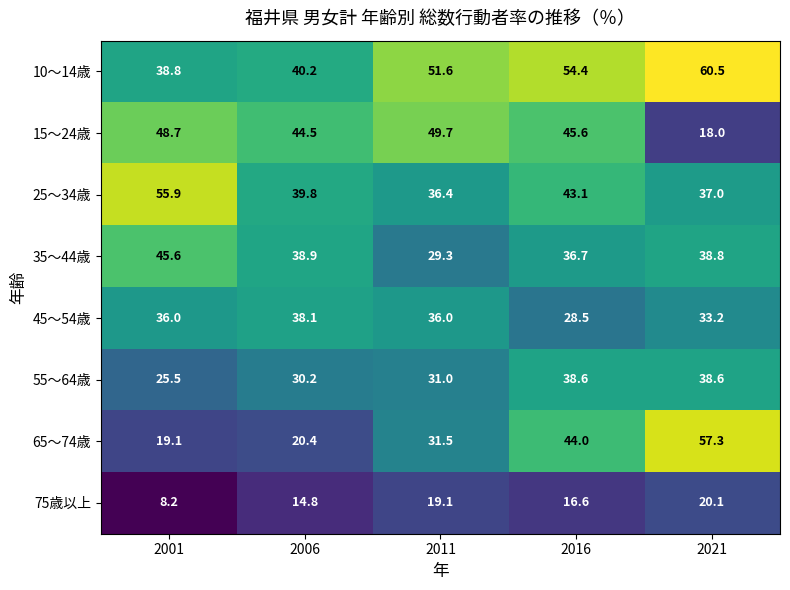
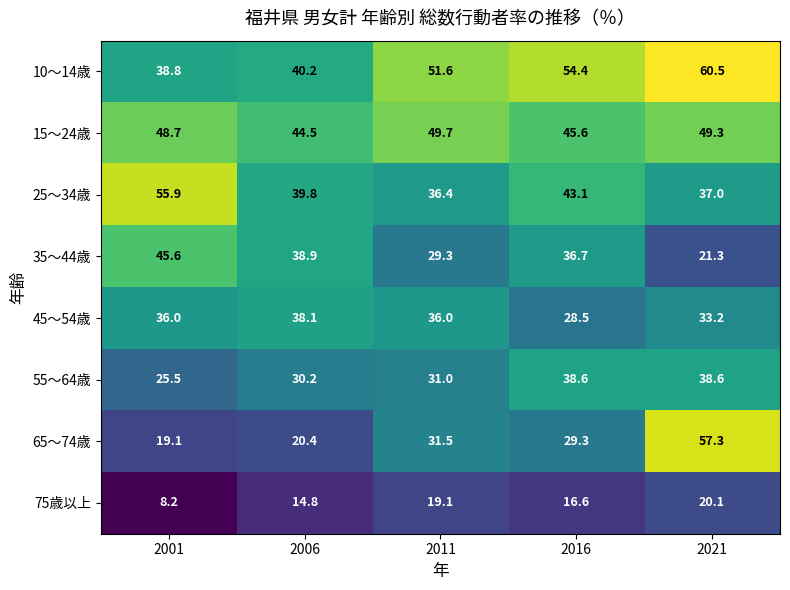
  {
    "10～14歳": {
      "2001": 38.8,
      "2006": 40.2,
      "2011": 51.6,
      "2016": 54.4,
      "2021": 60.5
    },
    "15～24歳": {
      "2001": 48.7,
      "2006": 44.5,
      "2011": 49.7,
      "2016": 45.6,
-     "2021": 18.0
+     "2021": 49.3
    },
    "25～34歳": {
      "2001": 55.9,
      "2006": 39.8,
      "2011": 36.4,
      "2016": 43.1,
      "2021": 37.0
    },
    "35～44歳": {
      "2001": 45.6,
      "2006": 38.9,
      "2011": 29.3,
      "2016": 36.7,
-     "2021": 38.8
+     "2021": 21.3
    },
    "45～54歳": {
      "2001": 36.0,
      "2006": 38.1,
      "2011": 36.0,
      "2016": 28.5,
      "2021": 33.2
    },
    "55～64歳": {
      "2001": 25.5,
      "2006": 30.2,
      "2011": 31.0,
      "2016": 38.6,
      "2021": 38.6
    },
    "65～74歳": {
      "2001": 19.1,
      "2006": 20.4,
      "2011": 31.5,
-     "2016": 44.0,
+     "2016": 29.3,
      "2021": 57.3
    },
    "75歳以上": {
      "2001": 8.2,
      "2006": 14.8,
      "2011": 19.1,
      "2016": 16.6,
      "2021": 20.1
    }
  }
